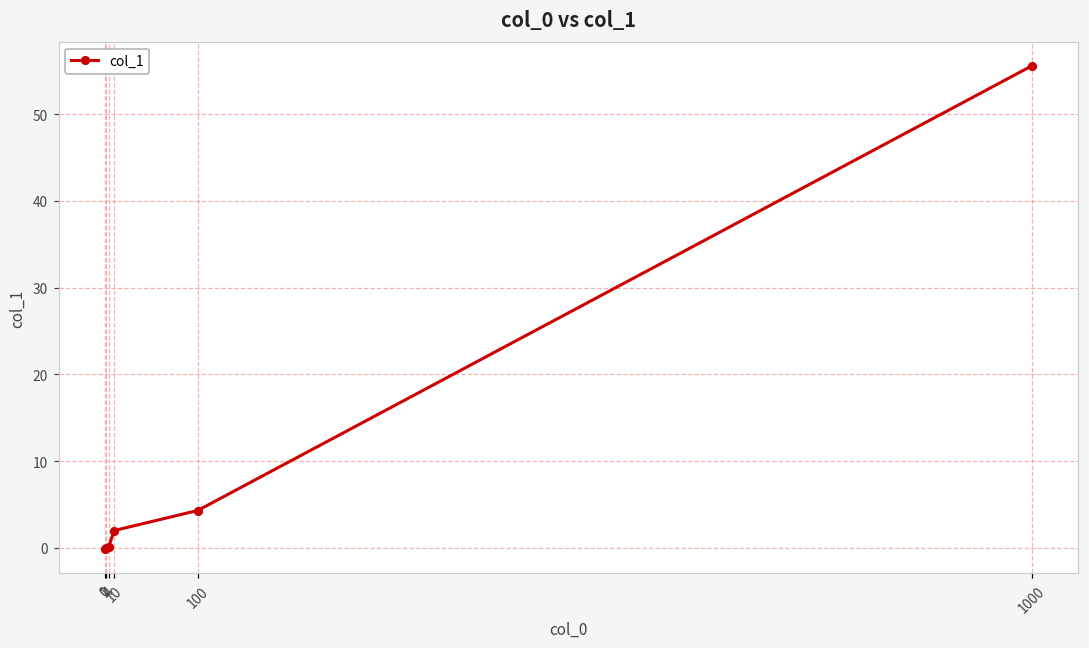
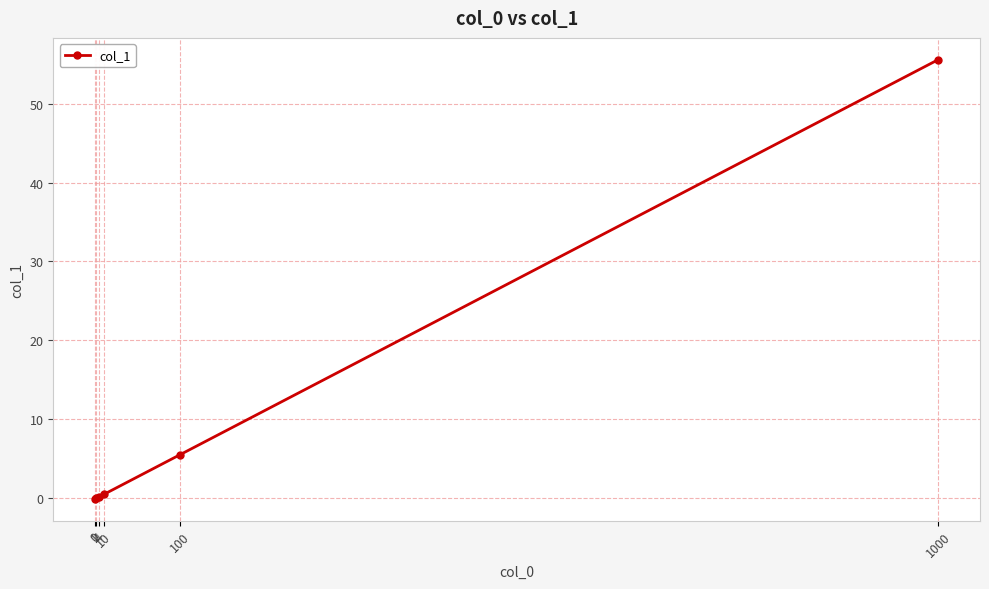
  {
    "0": 0,
    "1": 0,
    "4": 0,
-   "10": 2,
-   "100": 4,
+   "10": 0,
+   "100": 5,
    "1000": 56
  }
